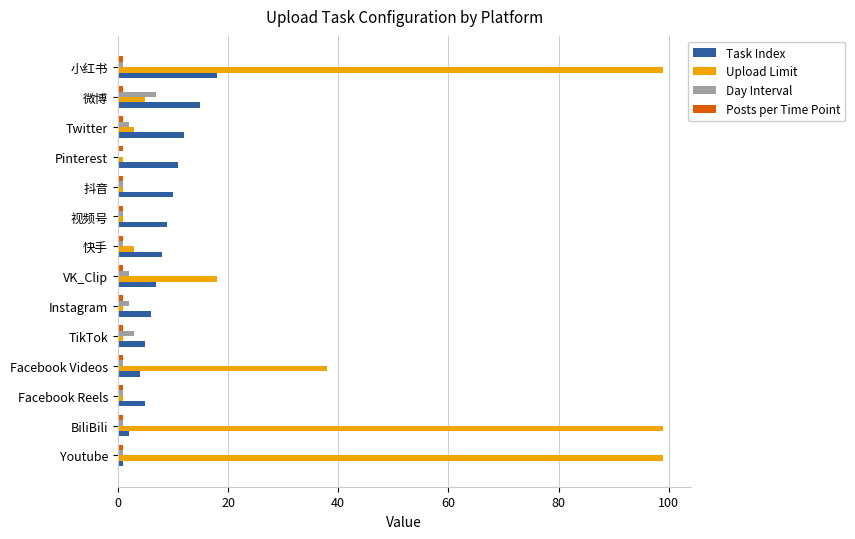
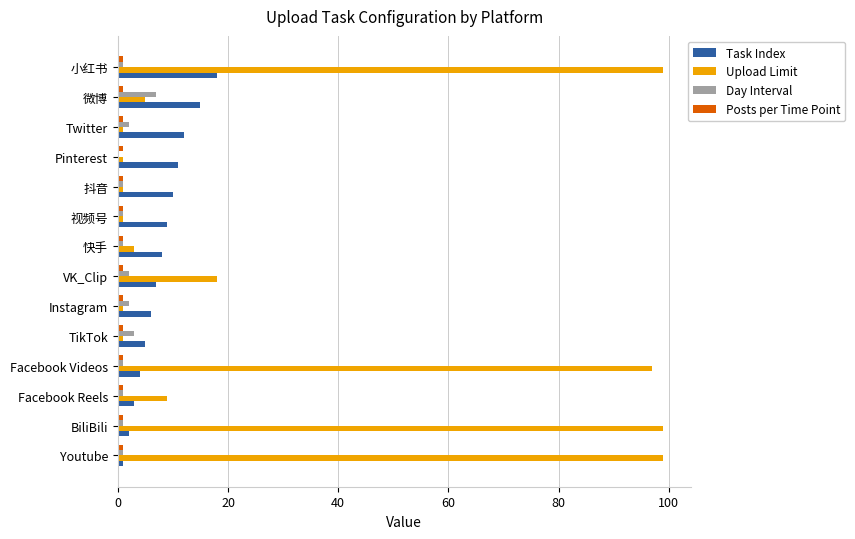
  {
    "Task Index": {
      "小红书": 18,
      "微博": 15,
      "Twitter": 12,
      "Pinterest": 11,
      "抖音": 10,
      "视频号": 9,
      "快手": 8,
      "VK_Clip": 7,
      "Instagram": 6,
      "TikTok": 5,
      "Facebook Videos": 4,
-     "Facebook Reels": 5,
+     "Facebook Reels": 3,
      "BiliBili": 2,
      "Youtube": 1
    },
    "Upload Limit": {
      "小红书": 99,
      "微博": 5,
-     "Twitter": 3,
+     "Twitter": 1,
      "Pinterest": 1,
      "抖音": 1,
      "视频号": 1,
      "快手": 3,
      "VK_Clip": 18,
      "Instagram": 1,
      "TikTok": 1,
-     "Facebook Videos": 38,
-     "Facebook Reels": 1,
+     "Facebook Videos": 97,
+     "Facebook Reels": 9,
      "BiliBili": 99,
      "Youtube": 99
    },
    "Day Interval": {
      "小红书": 1,
      "微博": 7,
      "Twitter": 2,
      "Pinterest": 0,
      "抖音": 1,
      "视频号": 1,
      "快手": 1,
      "VK_Clip": 2,
      "Instagram": 2,
      "TikTok": 3,
      "Facebook Videos": 1,
      "Facebook Reels": 1,
      "BiliBili": 1,
      "Youtube": 1
    },
    "Posts per Time Point": {
      "小红书": 1,
      "微博": 1,
      "Twitter": 1,
      "Pinterest": 1,
      "抖音": 1,
      "视频号": 1,
      "快手": 1,
      "VK_Clip": 1,
      "Instagram": 1,
      "TikTok": 1,
      "Facebook Videos": 1,
      "Facebook Reels": 1,
      "BiliBili": 1,
      "Youtube": 1
    }
  }
